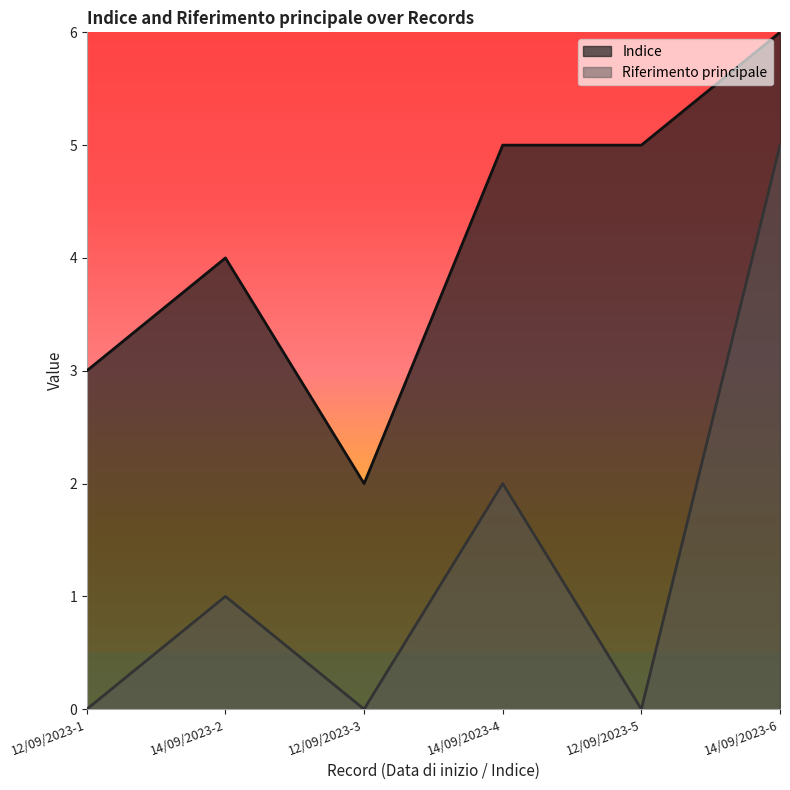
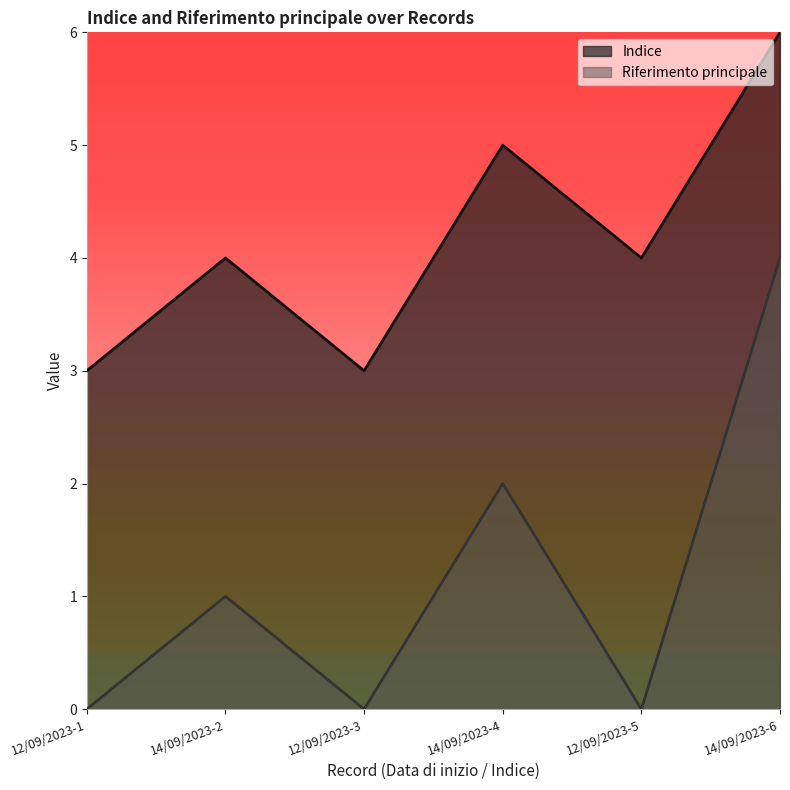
  {
    "Indice": {
      "12/09/2023-1": 3,
      "14/09/2023-2": 4,
-     "12/09/2023-3": 2,
+     "12/09/2023-3": 3,
      "14/09/2023-4": 5,
-     "12/09/2023-5": 5,
+     "12/09/2023-5": 4,
      "14/09/2023-6": 6
    },
    "Riferimento principale": {
      "12/09/2023-1": 0,
      "14/09/2023-2": 1,
      "12/09/2023-3": 0,
      "14/09/2023-4": 2,
      "12/09/2023-5": 0,
-     "14/09/2023-6": 5
+     "14/09/2023-6": 4
    }
  }
